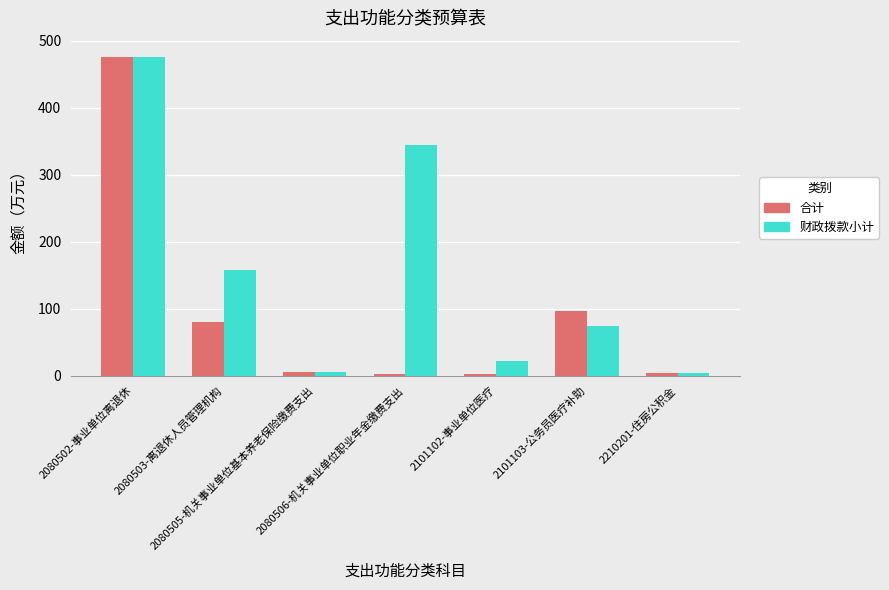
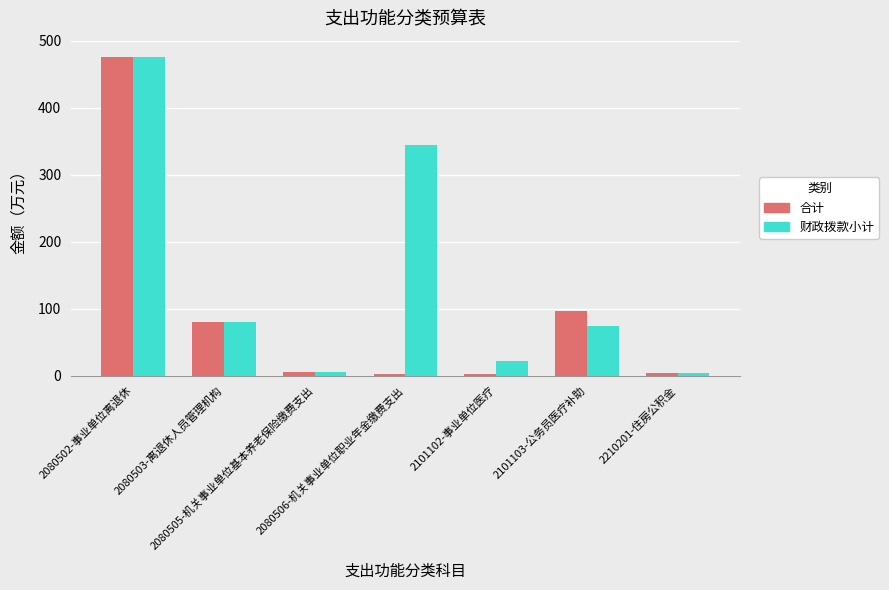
  {
    "合计": {
      "2080502-事业单位离退休": 480,
      "2080503-离退休人员管理机构": 80,
      "2080505-机关事业单位基本养老保险缴费支出": 10,
      "2101103-公务员医疗补助": 100,
      "2210201-住房公积金": 0
    },
    "财政拨款小计": {
      "2080502-事业单位离退休": 480,
-     "2080503-离退休人员管理机构": 160,
+     "2080503-离退休人员管理机构": 80,
      "2080505-机关事业单位基本养老保险缴费支出": 10,
      "2080506-机关事业单位职业年金缴费支出": 340,
      "2101102-事业单位医疗": 20,
      "2101103-公务员医疗补助": 70,
      "2210201-住房公积金": 0
    }
  }
